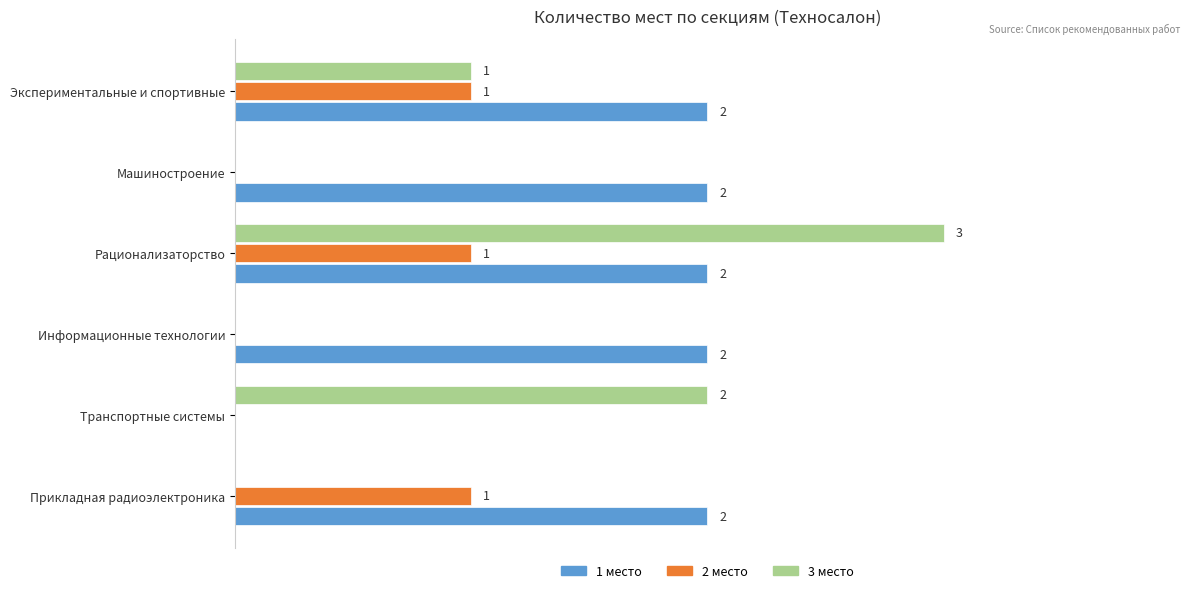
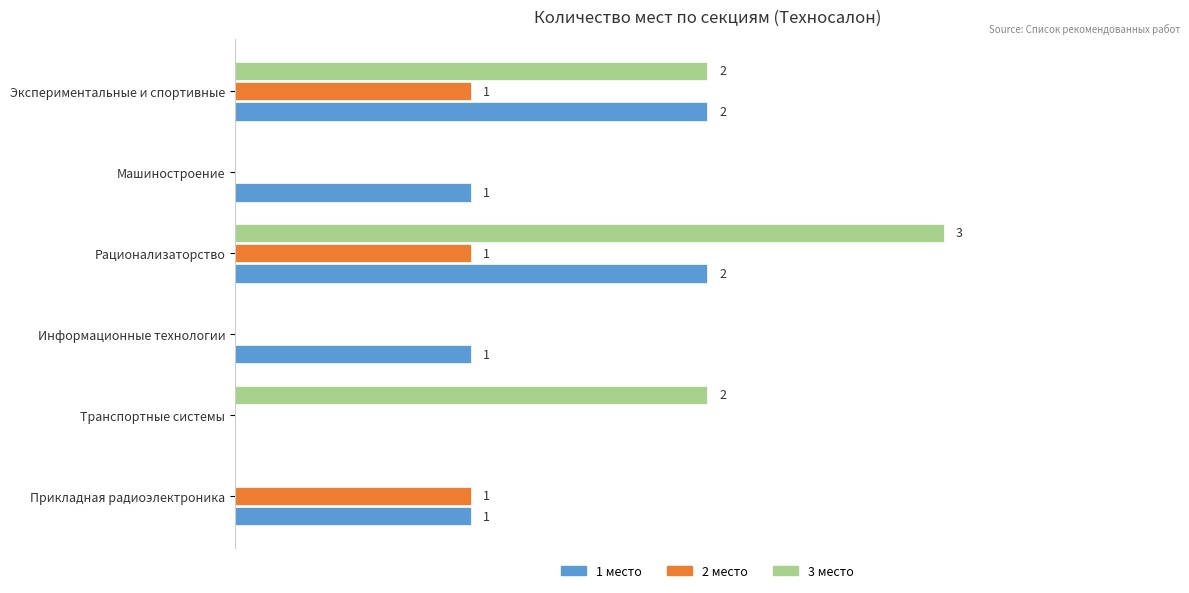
  {
    "1 место": {
      "Экспериментальные и спортивные": 2,
-     "Машиностроение": 2,
+     "Машиностроение": 1,
      "Рационализаторство": 2,
-     "Информационные технологии": 2,
-     "Прикладная радиоэлектроника": 2
+     "Информационные технологии": 1,
+     "Прикладная радиоэлектроника": 1
    },
    "2 место": {
      "Экспериментальные и спортивные": 1,
      "Рационализаторство": 1,
      "Прикладная радиоэлектроника": 1
    },
    "3 место": {
-     "Экспериментальные и спортивные": 1,
+     "Экспериментальные и спортивные": 2,
      "Рационализаторство": 3,
      "Транспортные системы": 2
    }
  }
